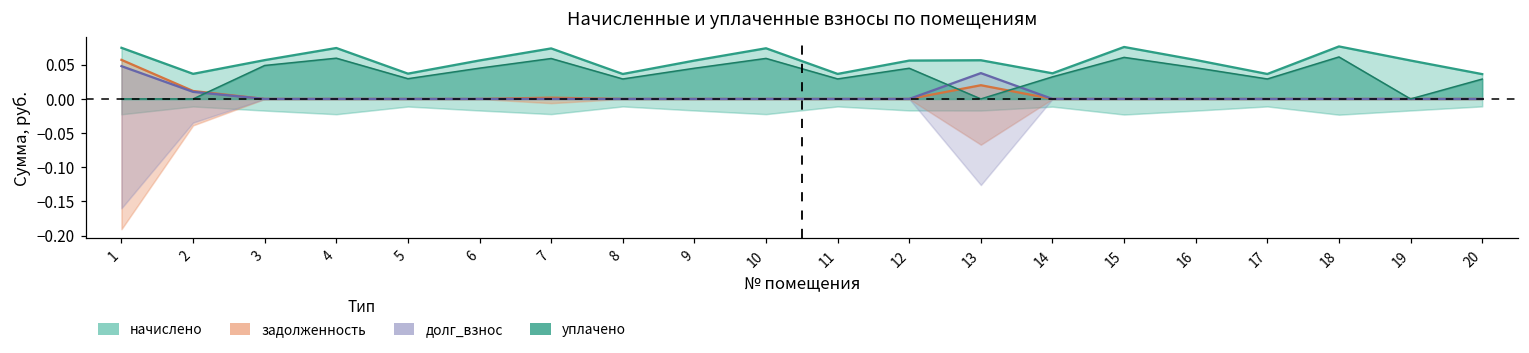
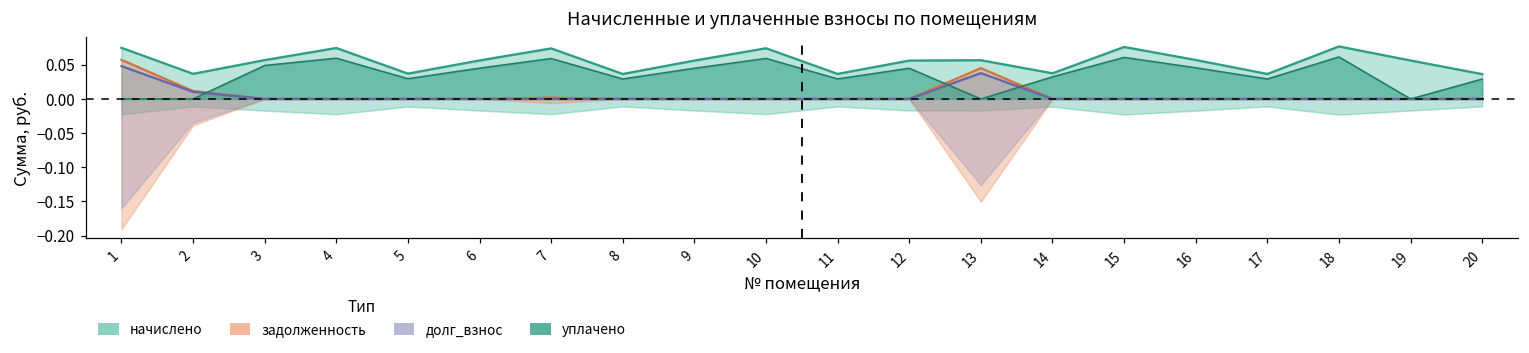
  {
    "задолженность": {
      "1": 0.06,
-     "13": 0.02
+     "13": 0.05
    }
  }
